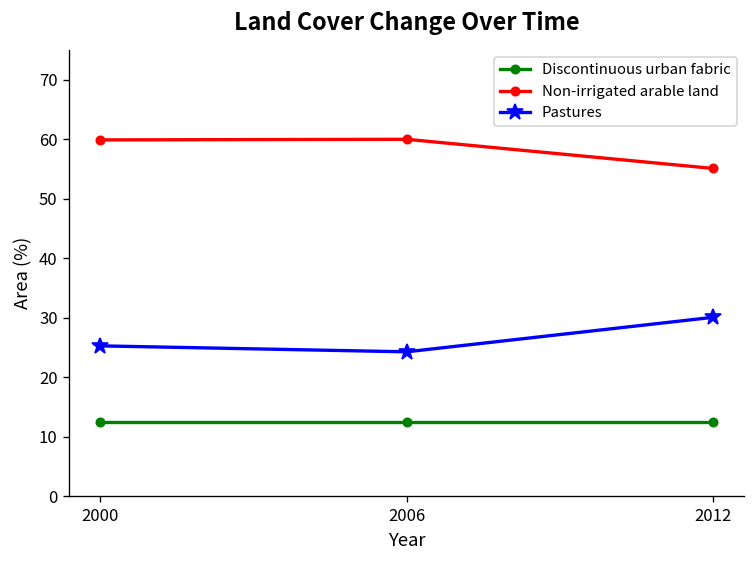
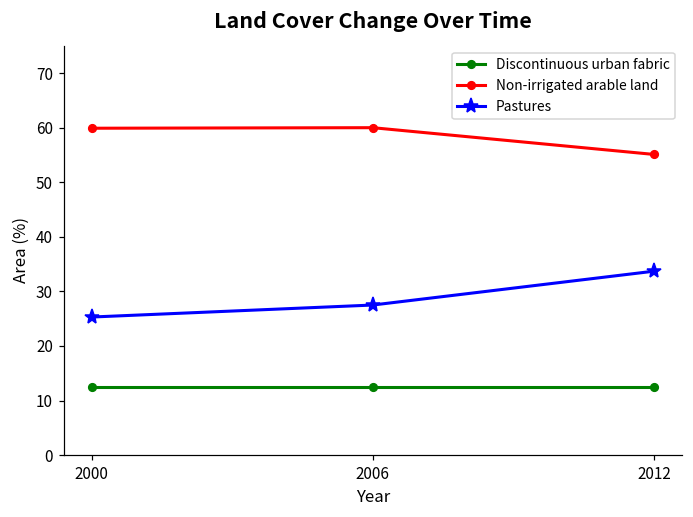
  {
    "Discontinuous urban fabric": {
      "2000": 13,
      "2006": 13,
      "2012": 13
    },
    "Non-irrigated arable land": {
      "2000": 60,
      "2006": 60,
      "2012": 55
    },
    "Pastures": {
      "2000": 25,
-     "2006": 24,
-     "2012": 30
+     "2006": 28,
+     "2012": 34
    }
  }
